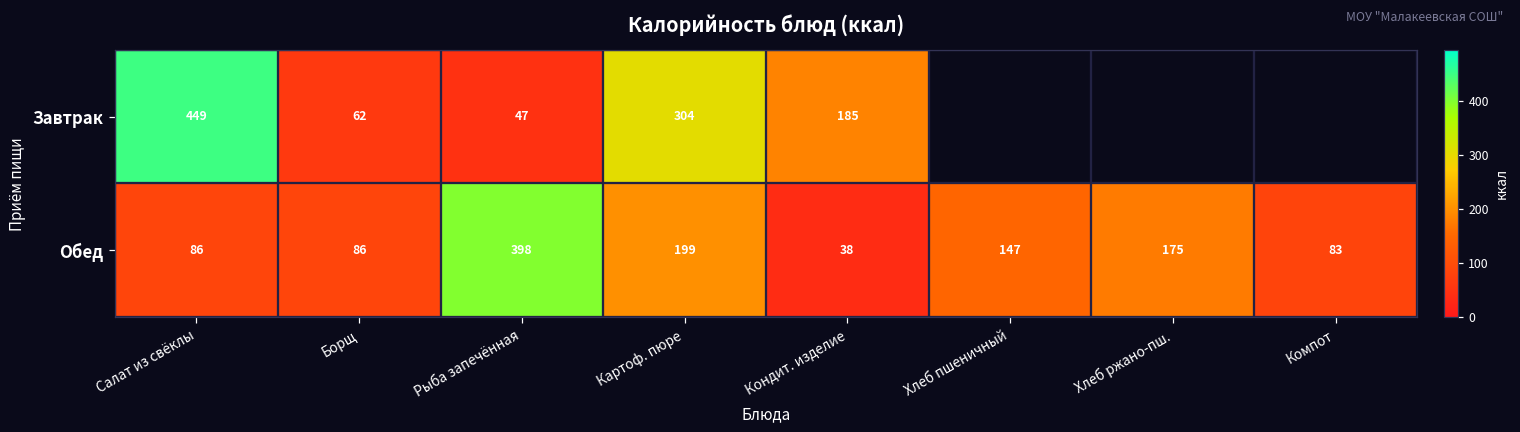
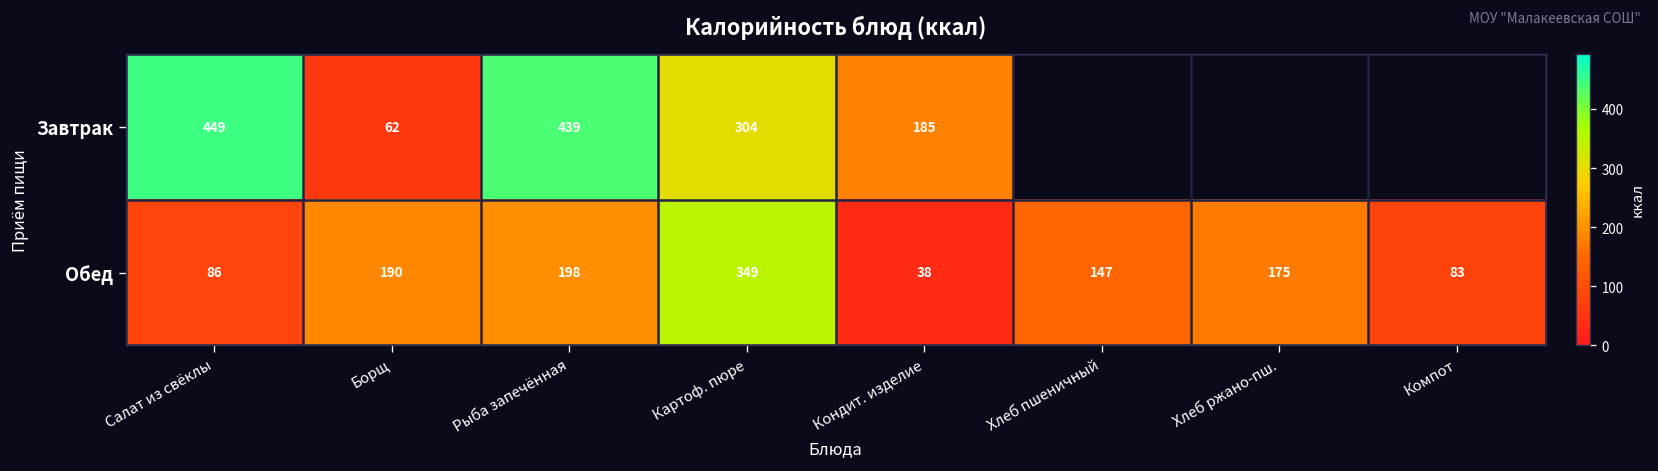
  {
    "Завтрак": {
      "Салат из свёклы": 449,
      "Борщ": 62,
-     "Рыба запечённая": 47,
+     "Рыба запечённая": 439,
      "Картоф. пюре": 304,
      "Кондит. изделие": 185
    },
    "Обед": {
      "Салат из свёклы": 86,
-     "Борщ": 86,
-     "Рыба запечённая": 398,
-     "Картоф. пюре": 199,
+     "Борщ": 190,
+     "Рыба запечённая": 198,
+     "Картоф. пюре": 349,
      "Кондит. изделие": 38,
      "Хлеб пшеничный": 147,
      "Хлеб ржано-пш.": 175,
      "Компот": 83
    }
  }
